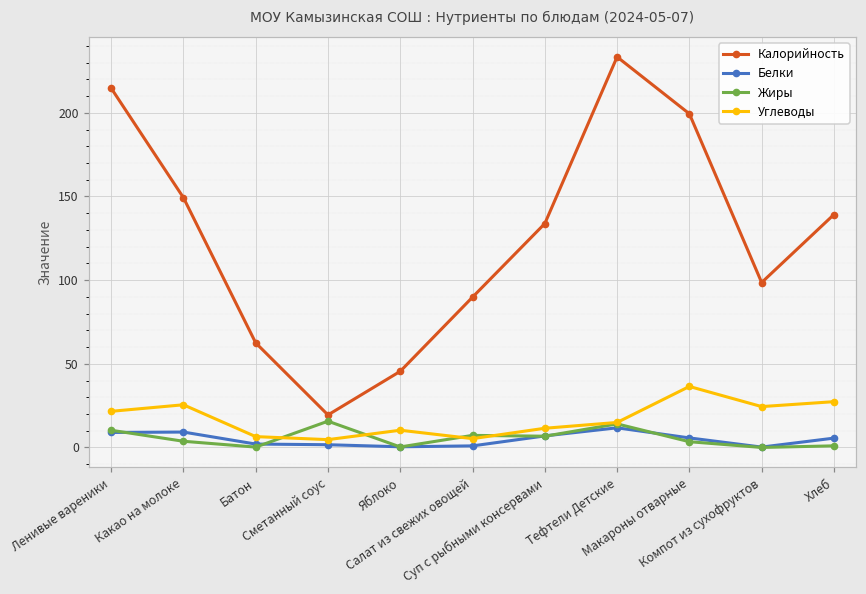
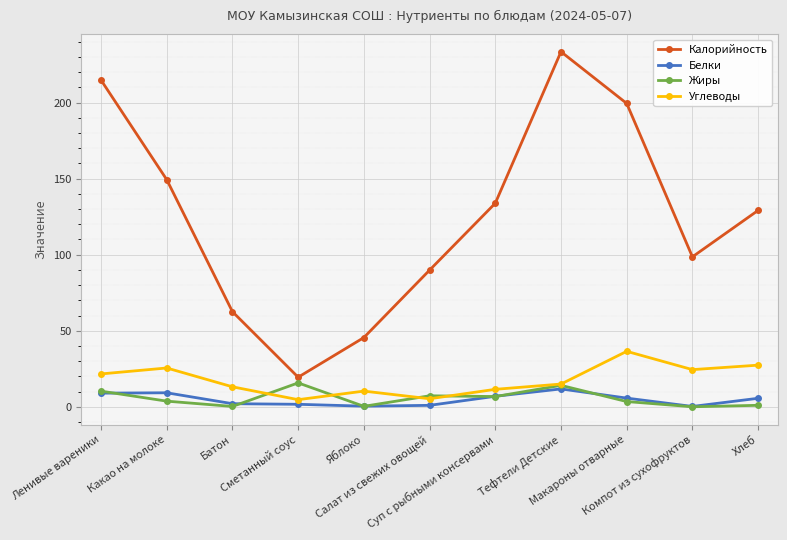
  {
    "Калорийность": {
      "Ленивые вареники": 215,
      "Какао на молоке": 149,
      "Батон": 63,
      "Сметанный соус": 19,
      "Яблоко": 46,
      "Салат из свежих овощей": 90,
      "Суп с рыбными консервами": 134,
      "Тефтели Детские": 233,
      "Макароны отварные": 199,
      "Компот из сухофруктов": 99,
-     "Хлеб": 139
+     "Хлеб": 129
    },
    "Белки": {
      "Какао на молоке": 9,
      "Батон": 2,
      "Сметанный соус": 2,
      "Салат из свежих овощей": 1,
      "Тефтели Детские": 12,
      "Макароны отварные": 6,
      "Хлеб": 6
    },
    "Жиры": {
      "Какао на молоке": 4,
      "Батон": 0,
      "Сметанный соус": 16,
      "Салат из свежих овощей": 7,
      "Макароны отварные": 3,
      "Хлеб": 1
    },
    "Углеводы": {
      "Ленивые вареники": 22,
      "Какао на молоке": 26,
-     "Батон": 6,
+     "Батон": 13,
      "Сметанный соус": 5,
      "Яблоко": 10,
      "Салат из свежих овощей": 5,
      "Суп с рыбными консервами": 11,
      "Макароны отварные": 36,
      "Компот из сухофруктов": 24,
      "Хлеб": 27
    }
  }
